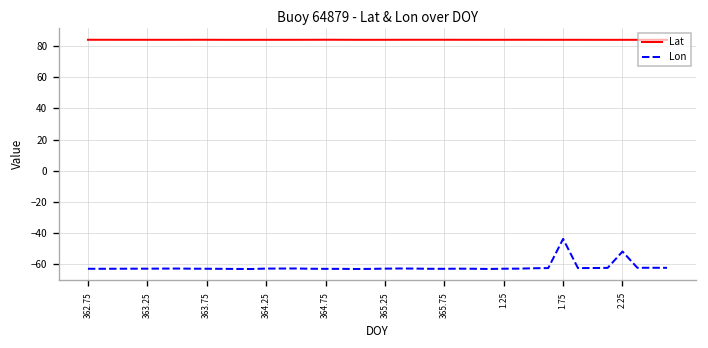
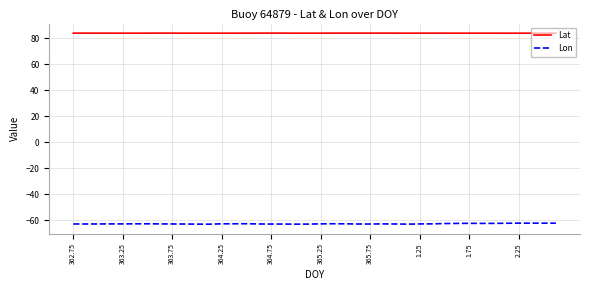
  {
    "Lat": {
      "362.75": 84,
      "363.25": 84,
      "363.75": 84,
      "364.25": 84,
      "364.75": 84,
      "365.25": 84,
      "365.75": 84,
      "1.25": 84,
      "1.75": 84,
      "2.25": 84
    },
    "Lon": {
      "362.75": -63,
      "363.25": -63,
      "363.75": -63,
      "364.25": -63,
      "364.75": -63,
      "365.25": -63,
      "365.75": -63,
      "1.25": -63,
-     "1.75": -44,
-     "2.25": -52
+     "1.75": -62,
+     "2.25": -62
    }
  }
